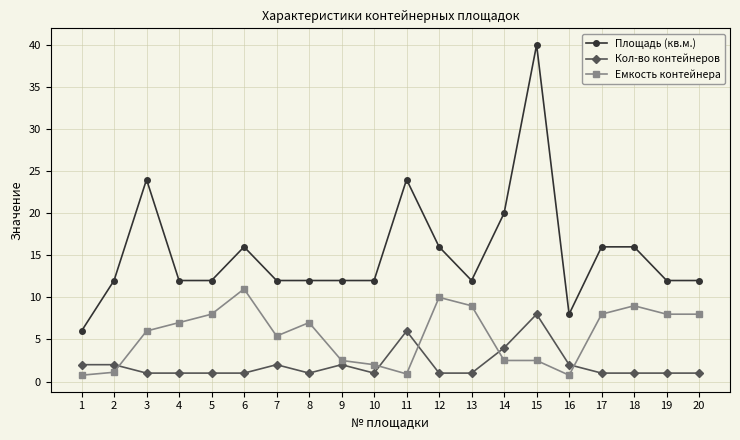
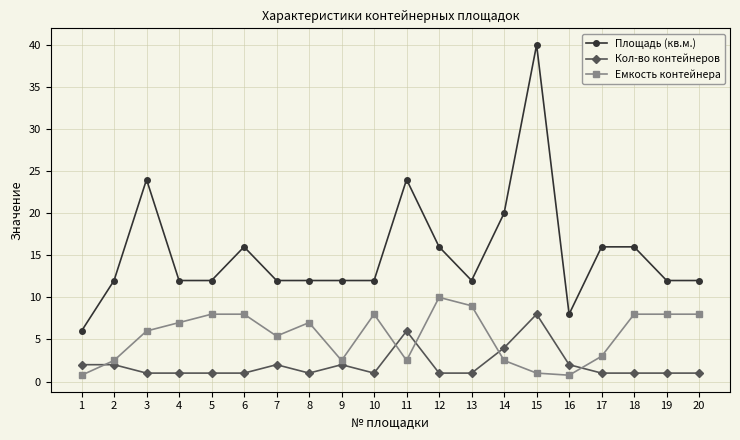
  {
    "Емкость контейнера": {
      "1": 1,
-     "2": 1,
+     "2": 3,
      "3": 6,
      "4": 7,
      "5": 8,
-     "6": 11,
+     "6": 8,
      "7": 5,
      "8": 7,
      "9": 3,
-     "10": 2,
-     "11": 1,
+     "10": 8,
+     "11": 3,
      "12": 10,
      "13": 9,
      "14": 3,
-     "15": 3,
+     "15": 1,
      "16": 1,
-     "17": 8,
-     "18": 9,
+     "17": 3,
+     "18": 8,
      "19": 8,
      "20": 8
    }
  }
